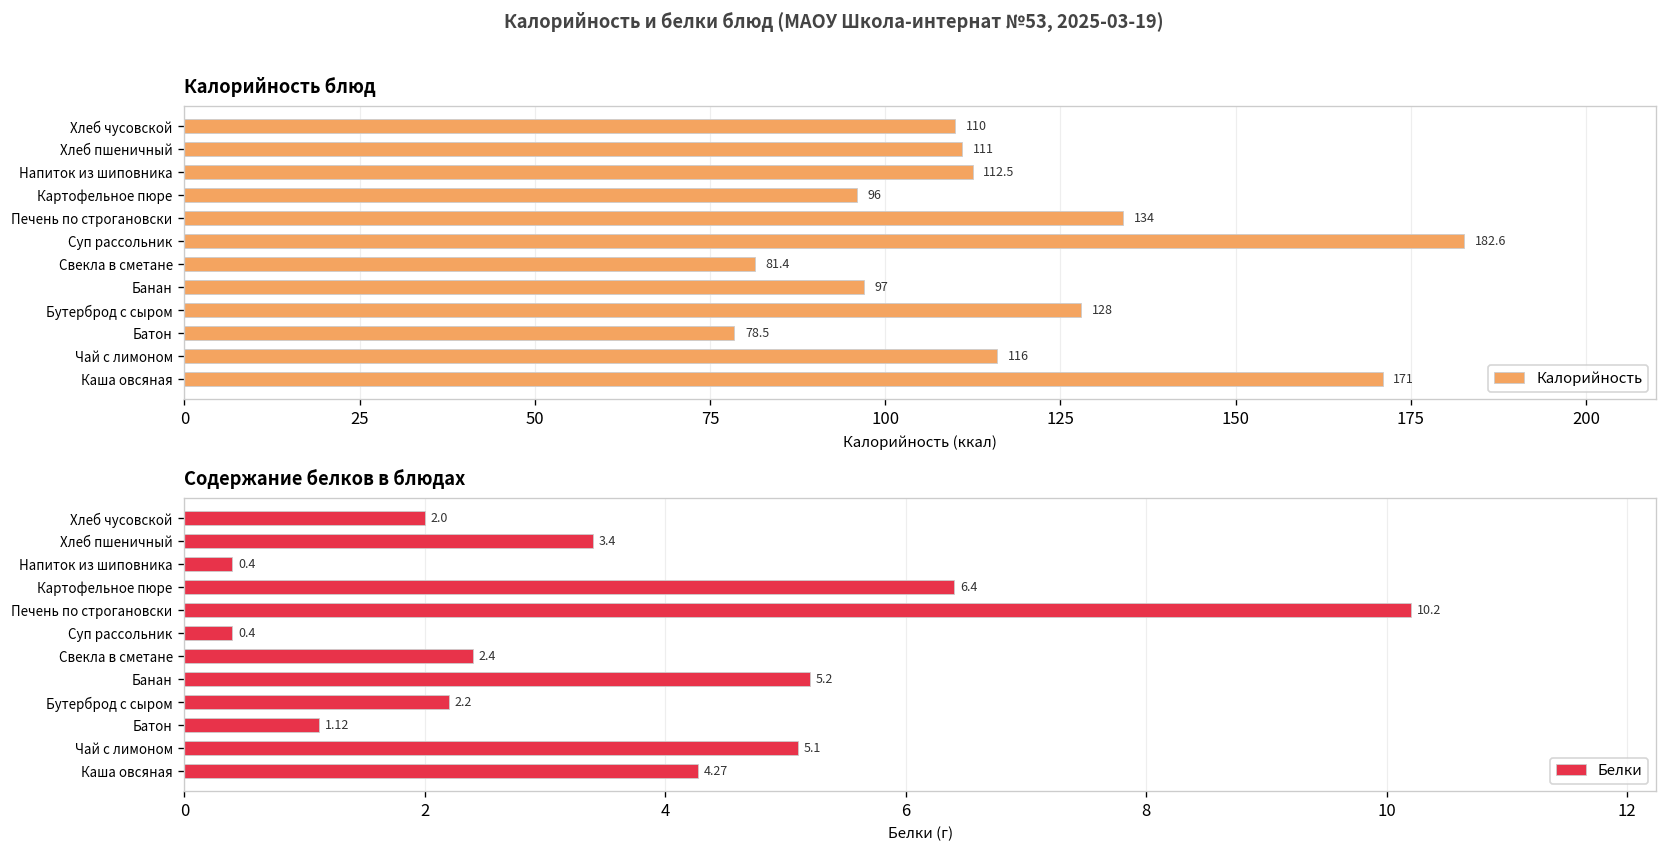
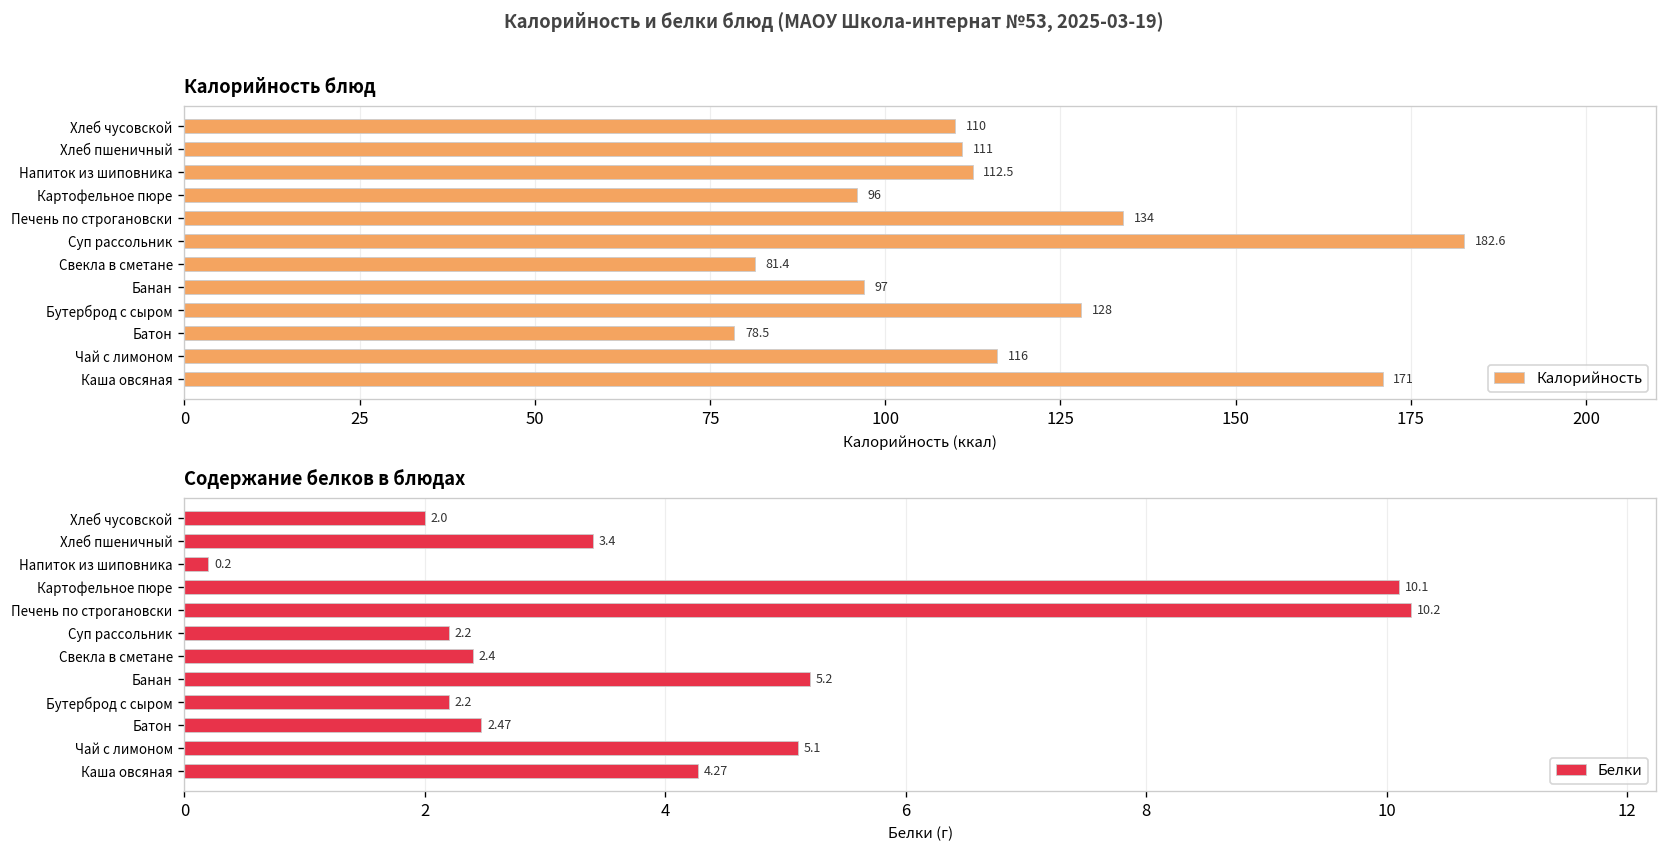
  {
    "Калорийность блюд": {
      "Хлеб чусовской": 110,
      "Хлеб пшеничный": 111,
      "Напиток из шиповника": 112.5,
      "Картофельное пюре": 96,
      "Печень по строгановски": 134,
      "Суп рассольник": 182.6,
      "Свекла в сметане": 81.4,
      "Банан": 97,
      "Бутерброд с сыром": 128,
      "Батон": 78.5,
      "Чай с лимоном": 116,
      "Каша овсяная": 171
    },
    "Содержание белков в блюдах": {
      "Хлеб чусовской": 2.0,
      "Хлеб пшеничный": 3.4,
-     "Напиток из шиповника": 0.4,
-     "Картофельное пюре": 6.4,
+     "Напиток из шиповника": 0.2,
+     "Картофельное пюре": 10.1,
      "Печень по строгановски": 10.2,
-     "Суп рассольник": 0.4,
+     "Суп рассольник": 2.2,
      "Свекла в сметане": 2.4,
      "Банан": 5.2,
      "Бутерброд с сыром": 2.2,
-     "Батон": 1.12,
+     "Батон": 2.47,
      "Чай с лимоном": 5.1,
      "Каша овсяная": 4.27
    }
  }
